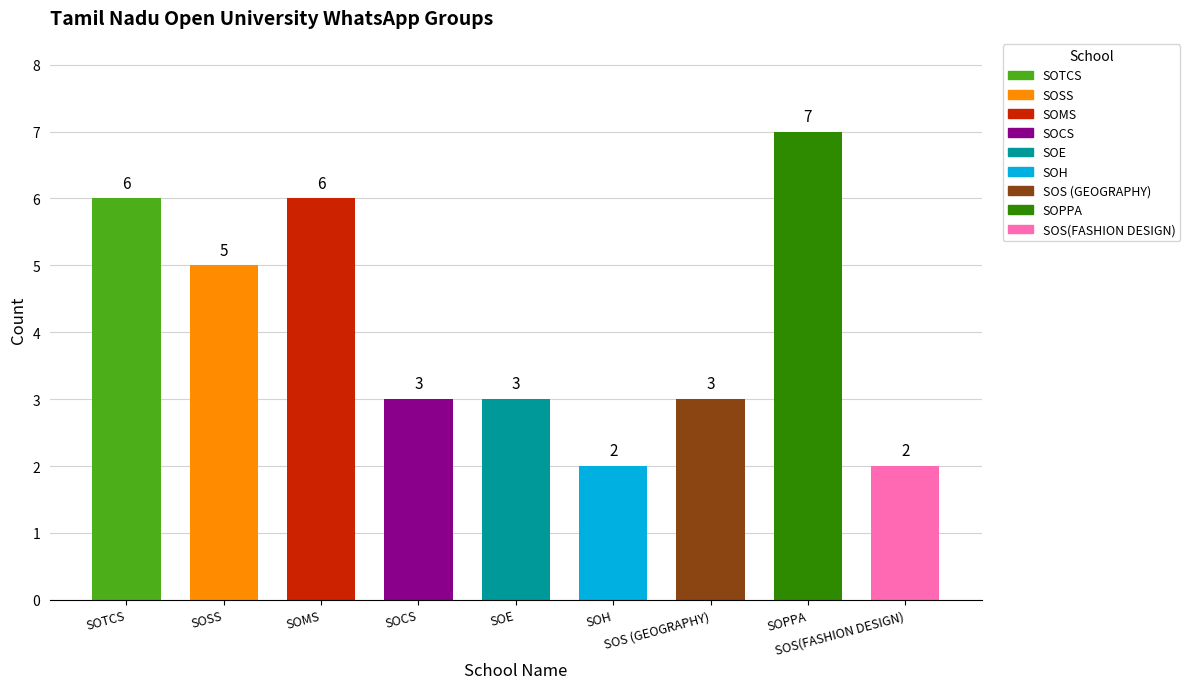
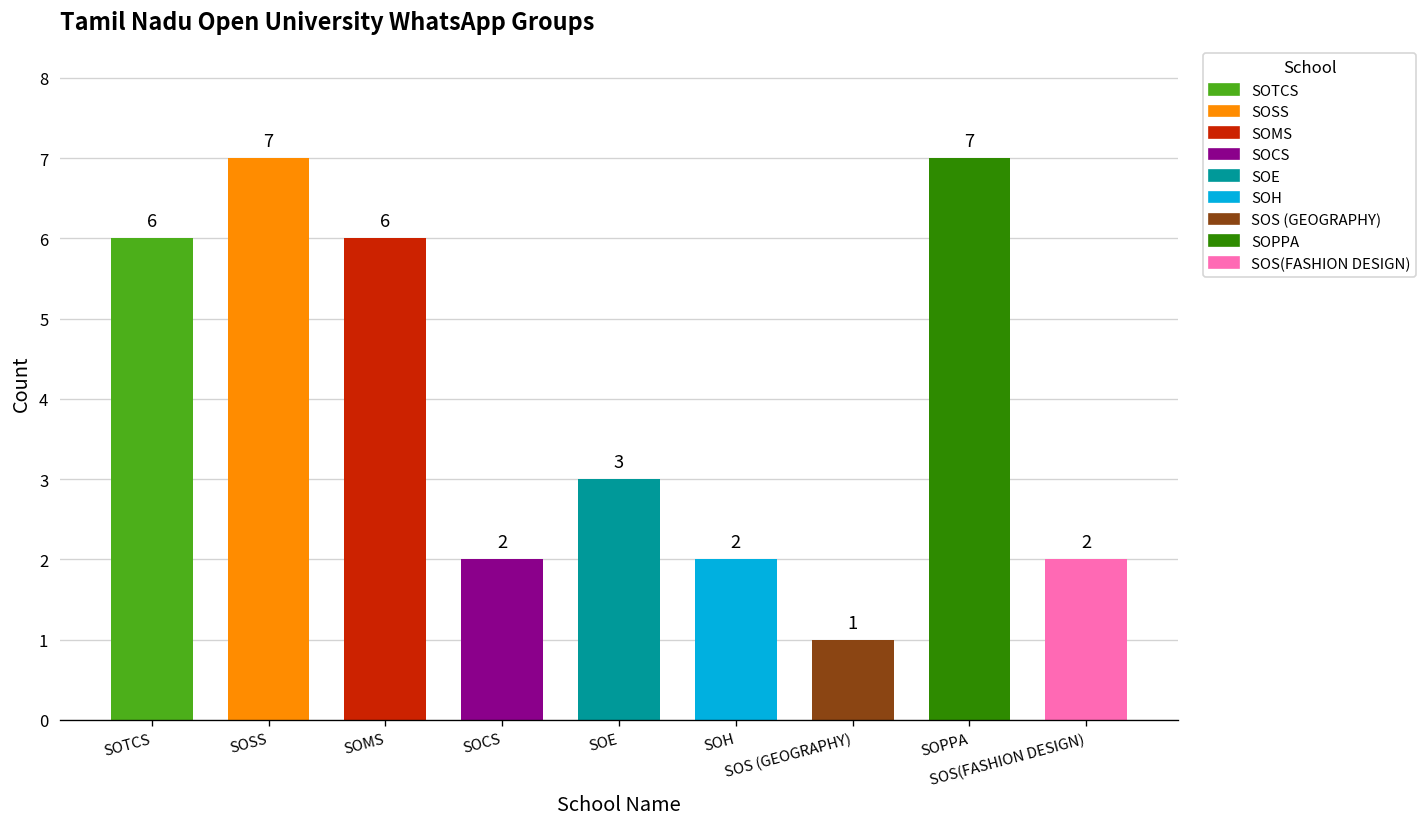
  {
    "SOTCS": 6,
-   "SOSS": 5,
+   "SOSS": 7,
    "SOMS": 6,
-   "SOCS": 3,
+   "SOCS": 2,
    "SOE": 3,
    "SOH": 2,
-   "SOS (GEOGRAPHY)": 3,
+   "SOS (GEOGRAPHY)": 1,
    "SOPPA": 7,
    "SOS(FASHION DESIGN)": 2
  }
